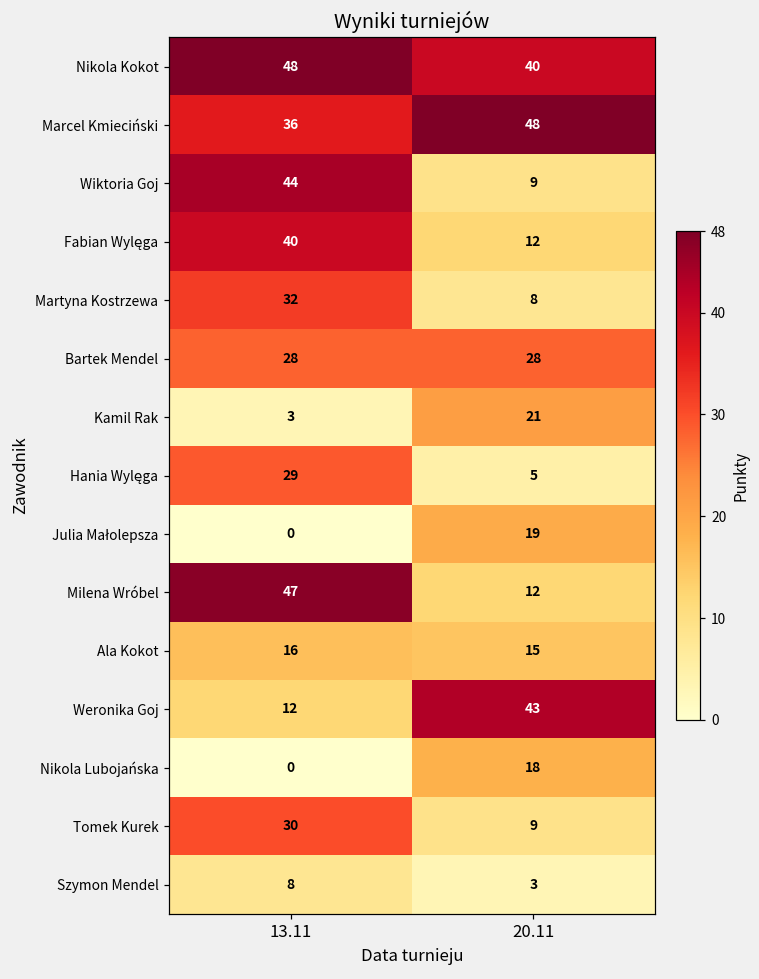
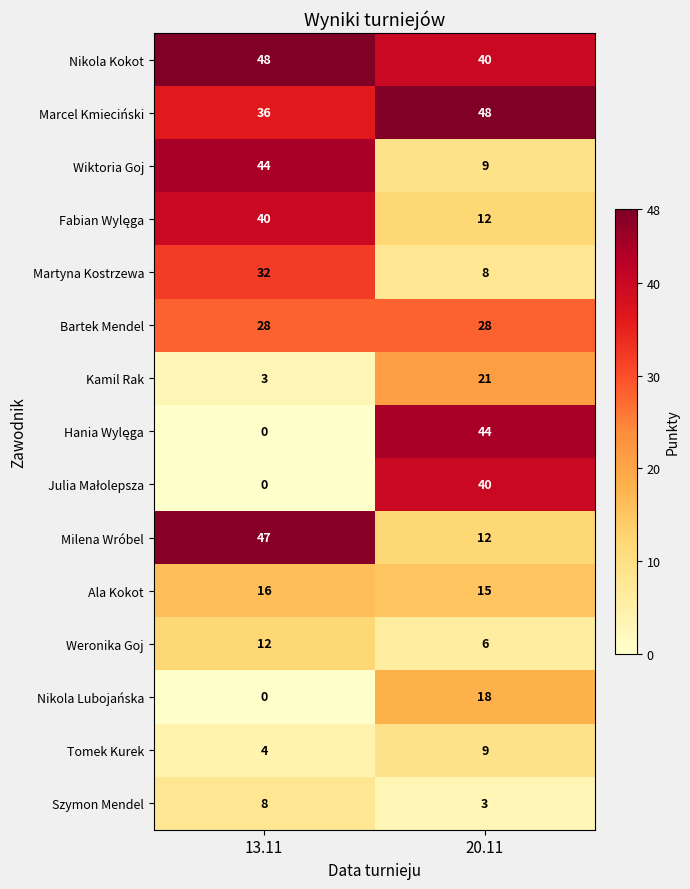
  {
    "Nikola Kokot": {
      "13.11": 48,
      "20.11": 40
    },
    "Marcel Kmieciński": {
      "13.11": 36,
      "20.11": 48
    },
    "Wiktoria Goj": {
      "13.11": 44,
      "20.11": 9
    },
    "Fabian Wylęga": {
      "13.11": 40,
      "20.11": 12
    },
    "Martyna Kostrzewa": {
      "13.11": 32,
      "20.11": 8
    },
    "Bartek Mendel": {
      "13.11": 28,
      "20.11": 28
    },
    "Kamil Rak": {
      "13.11": 3,
      "20.11": 21
    },
    "Hania Wylęga": {
-     "13.11": 29,
-     "20.11": 5
+     "13.11": 0,
+     "20.11": 44
    },
    "Julia Małolepsza": {
      "13.11": 0,
-     "20.11": 19
+     "20.11": 40
    },
    "Milena Wróbel": {
      "13.11": 47,
      "20.11": 12
    },
    "Ala Kokot": {
      "13.11": 16,
      "20.11": 15
    },
    "Weronika Goj": {
      "13.11": 12,
-     "20.11": 43
+     "20.11": 6
    },
    "Nikola Lubojańska": {
      "13.11": 0,
      "20.11": 18
    },
    "Tomek Kurek": {
-     "13.11": 30,
+     "13.11": 4,
      "20.11": 9
    },
    "Szymon Mendel": {
      "13.11": 8,
      "20.11": 3
    }
  }
